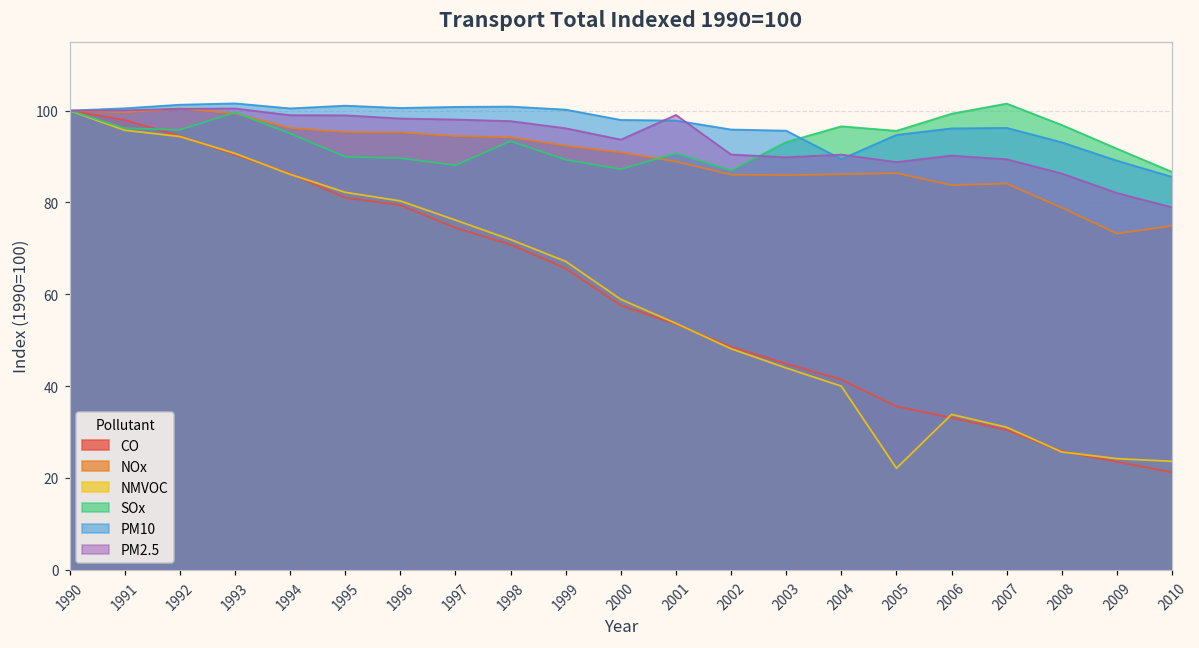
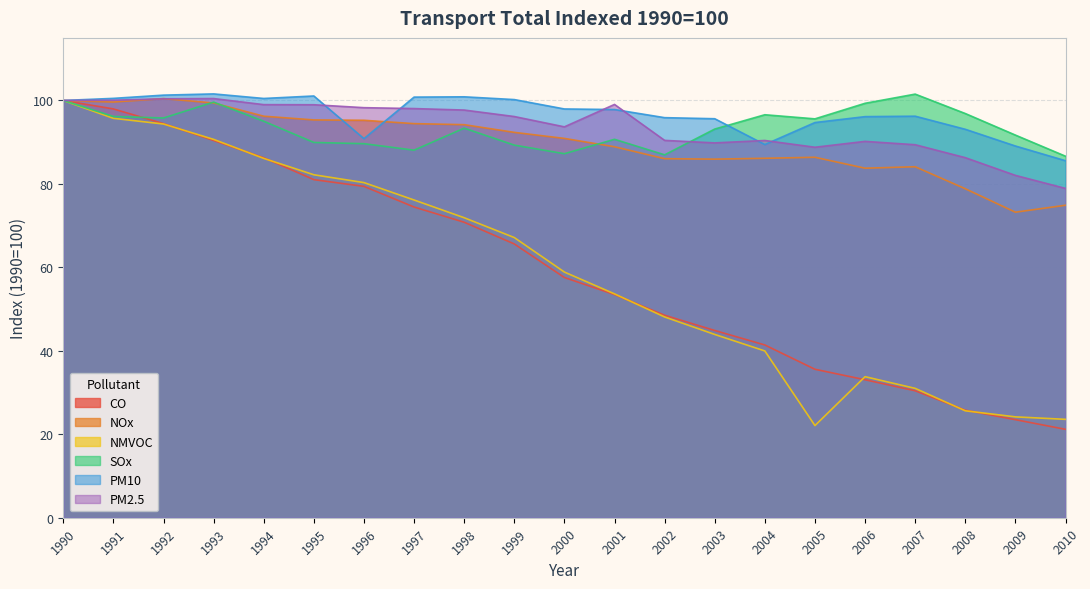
  {
    "NMVOC": {
      "1995": 82,
      "1996": 80,
      "1997": 76,
      "1998": 72,
      "1999": 67,
      "2000": 59,
      "2003": 44,
      "2004": 40,
      "2005": 22,
      "2006": 34,
      "2009": 24,
      "2010": 24
    },
    "SOx": {
      "1992": 96,
      "1994": 95,
      "1995": 90,
      "1996": 90,
      "1997": 88,
      "1998": 93,
      "1999": 89,
      "2000": 87,
      "2001": 91,
      "2002": 87,
      "2003": 93,
      "2004": 97,
      "2005": 96,
      "2006": 99,
      "2007": 102,
      "2008": 97,
      "2009": 92,
      "2010": 87
    },
    "PM10": {
      "1992": 101,
      "1993": 102,
      "1994": 100,
      "1995": 101,
-     "1996": 101,
+     "1996": 91,
      "1997": 101,
      "1998": 101,
      "1999": 100,
      "2000": 98,
      "2001": 98,
      "2002": 96,
      "2003": 96,
      "2004": 89,
      "2005": 95,
      "2006": 96,
      "2007": 96,
      "2008": 93,
      "2009": 89,
      "2010": 86
    },
    "PM2.5": {
      "1993": 100,
      "1994": 99,
      "1995": 99,
      "1996": 98,
      "1997": 98,
      "1998": 98,
      "1999": 96,
      "2000": 94,
      "2001": 99,
      "2002": 90,
      "2003": 90,
      "2004": 90,
      "2005": 89,
      "2006": 90,
      "2007": 89,
      "2008": 86,
      "2009": 82,
      "2010": 79
    }
  }
